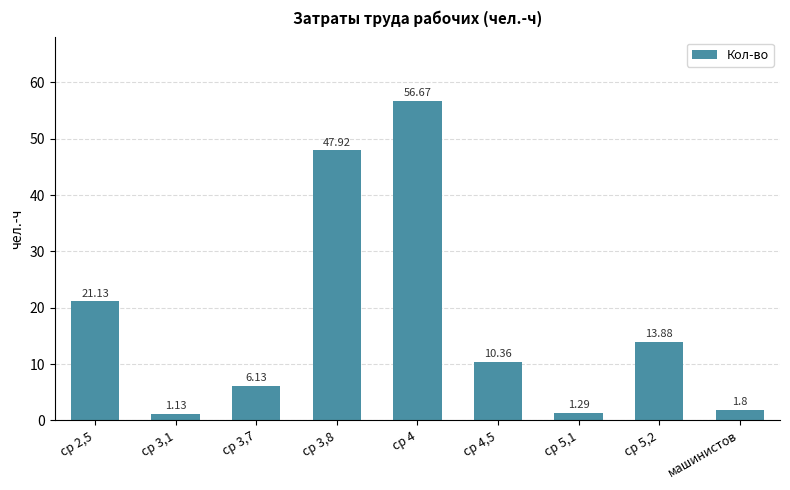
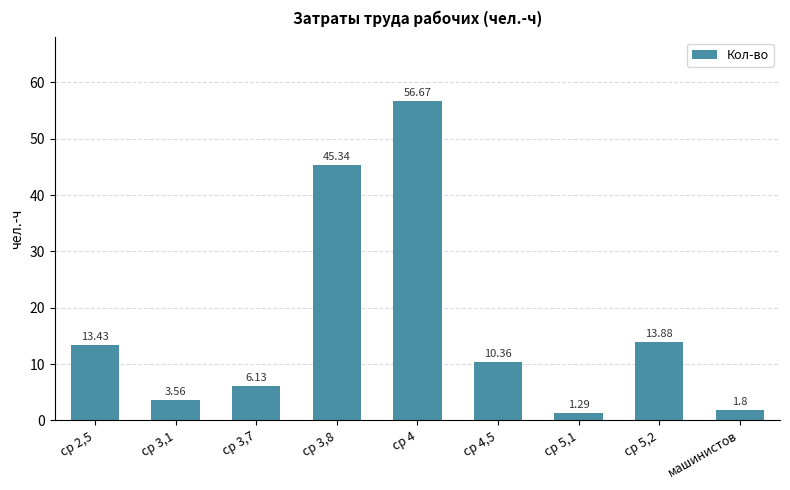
  {
-   "ср 2,5": 21.13,
-   "ср 3,1": 1.13,
+   "ср 2,5": 13.43,
+   "ср 3,1": 3.56,
    "ср 3,7": 6.13,
-   "ср 3,8": 47.92,
+   "ср 3,8": 45.34,
    "ср 4": 56.67,
    "ср 4,5": 10.36,
    "ср 5,1": 1.29,
    "ср 5,2": 13.88,
    "машинистов": 1.8
  }
